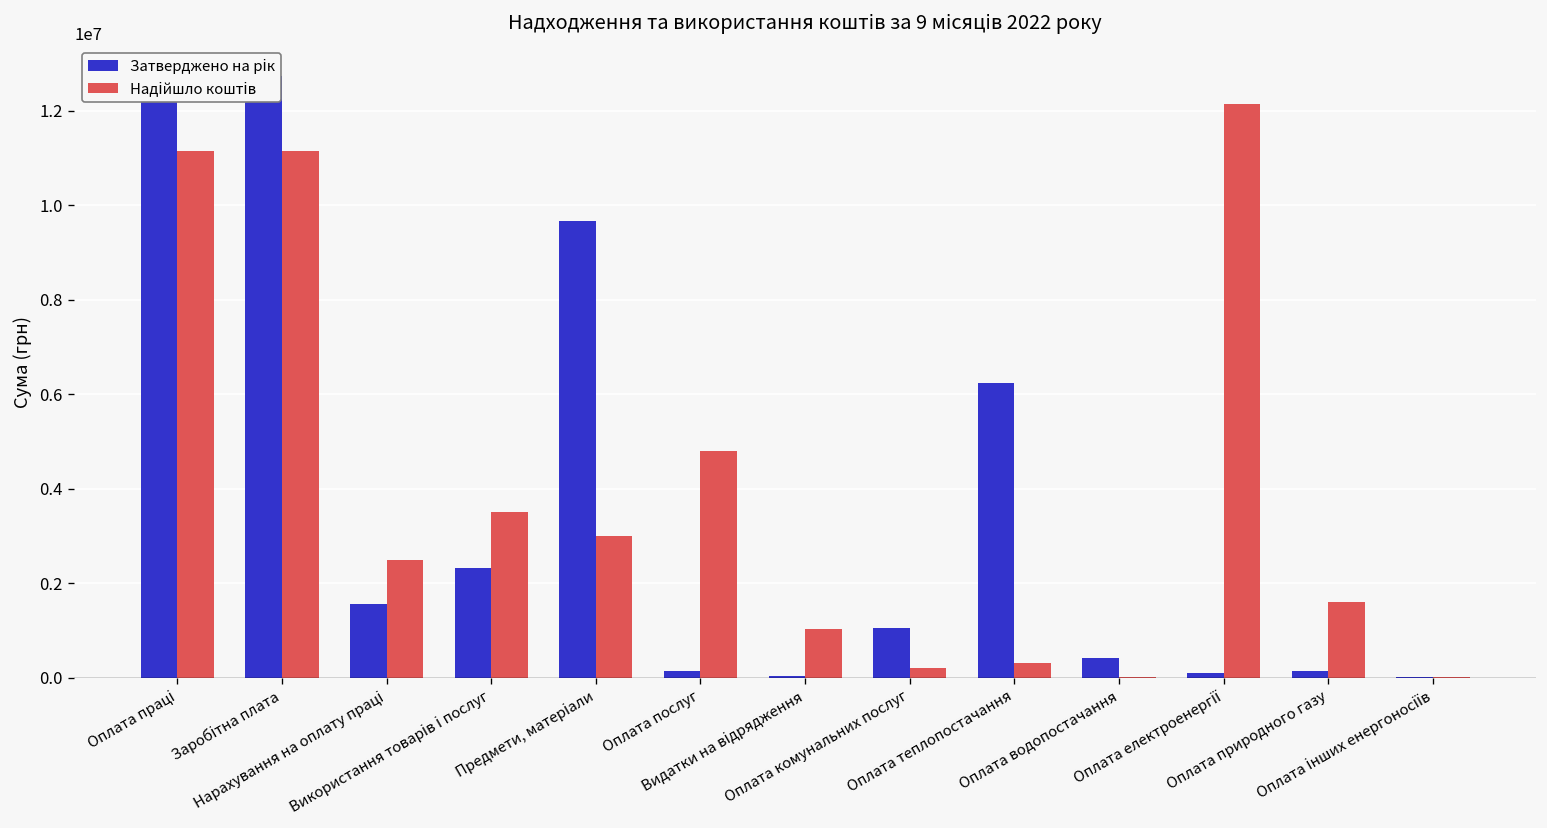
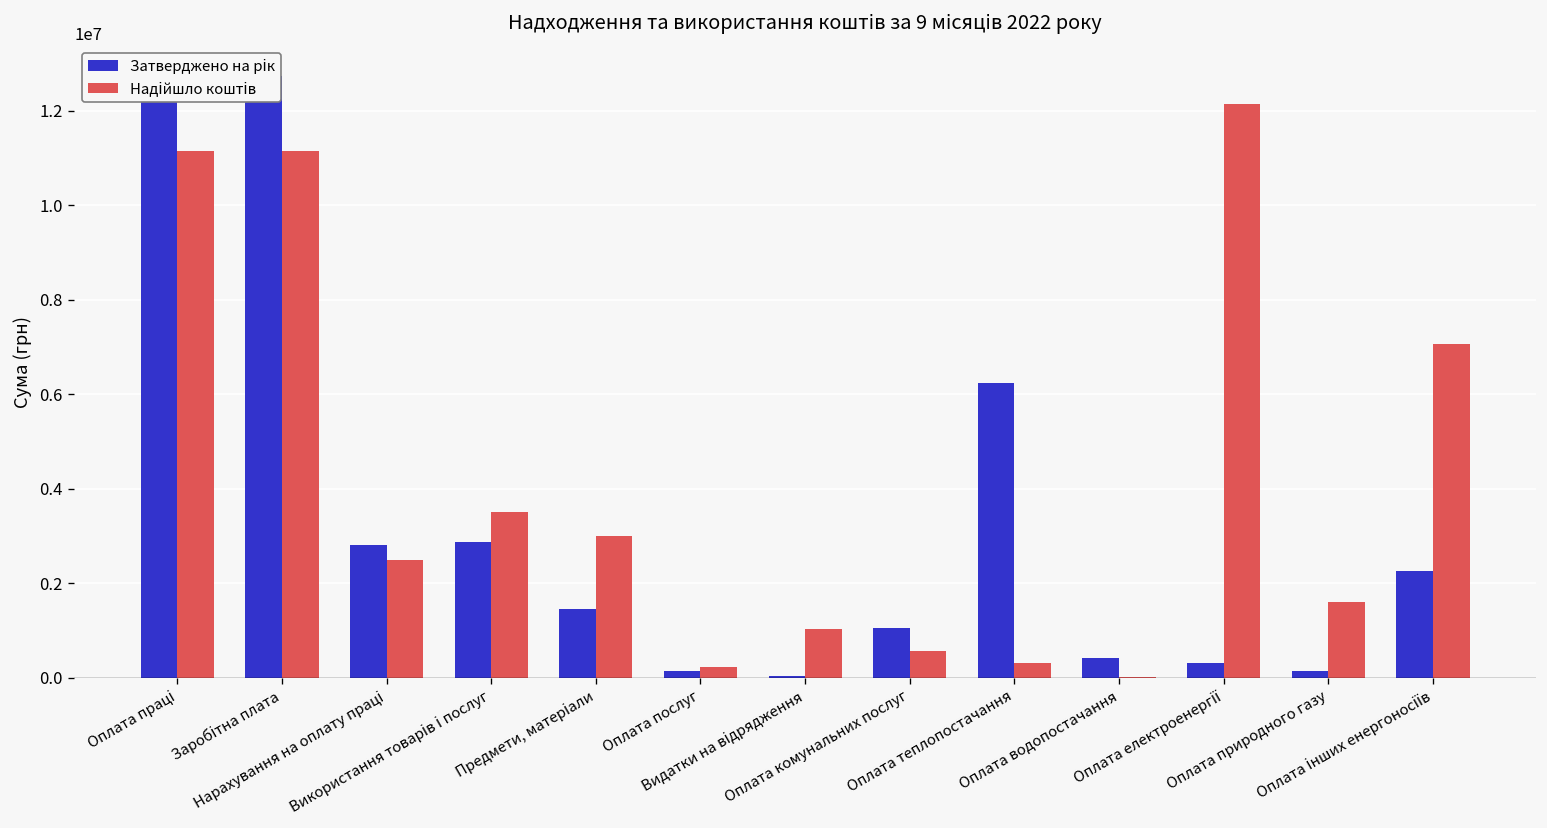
  {
    "Затверджено на рік": {
-     "Нарахування на оплату праці": 1500000,
-     "Використання товарів і послуг": 2300000,
-     "Предмети, матеріали": 9700000,
+     "Нарахування на оплату праці": 2800000,
+     "Використання товарів і послуг": 2900000,
+     "Предмети, матеріали": 1500000,
      "Оплата послуг": 100000,
      "Оплата комунальних послуг": 1100000,
      "Оплата теплопостачання": 6200000,
      "Оплата водопостачання": 400000,
-     "Оплата електроенергії": 100000,
+     "Оплата електроенергії": 300000,
      "Оплата природного газу": 200000,
-     "Оплата інших енергоносіїв": 0
+     "Оплата інших енергоносіїв": 2200000
    },
    "Надійшло коштів": {
      "Оплата праці": 11100000,
      "Заробітна плата": 11100000,
      "Нарахування на оплату праці": 2500000,
      "Використання товарів і послуг": 3500000,
      "Предмети, матеріали": 3000000,
-     "Оплата послуг": 4800000,
+     "Оплата послуг": 200000,
      "Видатки на відрядження": 1000000,
-     "Оплата комунальних послуг": 200000,
+     "Оплата комунальних послуг": 600000,
      "Оплата теплопостачання": 300000,
      "Оплата електроенергії": 12100000,
      "Оплата природного газу": 1600000,
-     "Оплата інших енергоносіїв": 0
+     "Оплата інших енергоносіїв": 7100000
    }
  }
